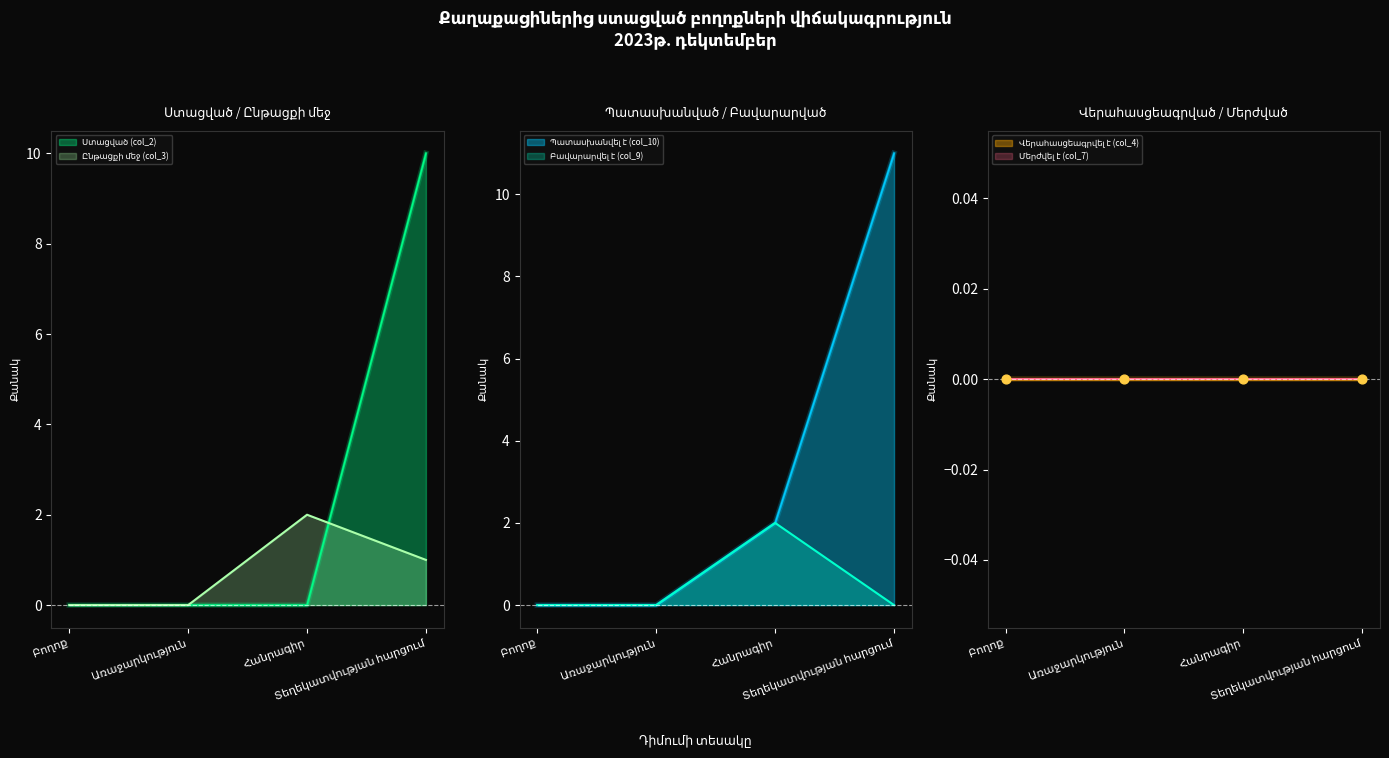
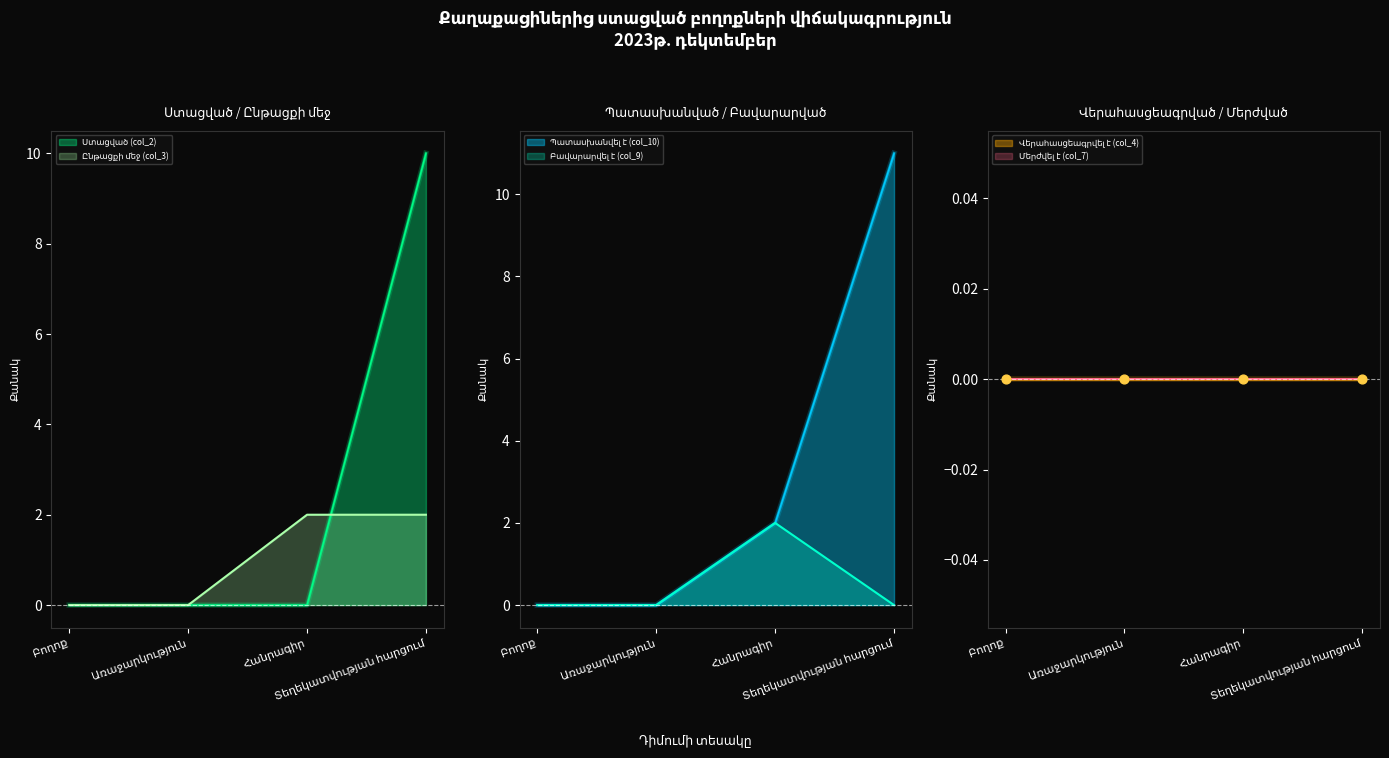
  {
    "Ստացված / Ընթացքի մեջ": {
      "Ստացված (col_2)": {
        "Հանրագիր": 0,
        "Տեղեկատվության հարցում": 10
      },
      "Ընթացքի մեջ (col_3)": {
        "Հանրագիր": 2,
-       "Տեղեկատվության հարցում": 1
+       "Տեղեկատվության հարցում": 2
      }
    },
    "Պատասխանված / Բավարարված": {
      "Պատասխանվել է (col_10)": {
        "Տեղեկատվության հարցում": 11.0
      },
      "Բավարարվել է (col_9)": {
        "Տեղեկատվության հարցում": 0.0
      }
    },
    "Վերահասցեագրված / Մերժված": {
      "Բողոք": 0.000,
      "Առաջարկություն": 0.000,
      "Հանրագիր": 0.000,
      "Տեղեկատվության հարցում": 0.000
    }
  }
